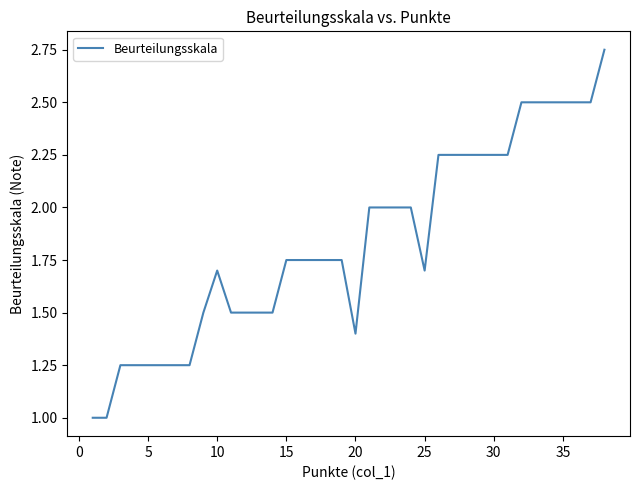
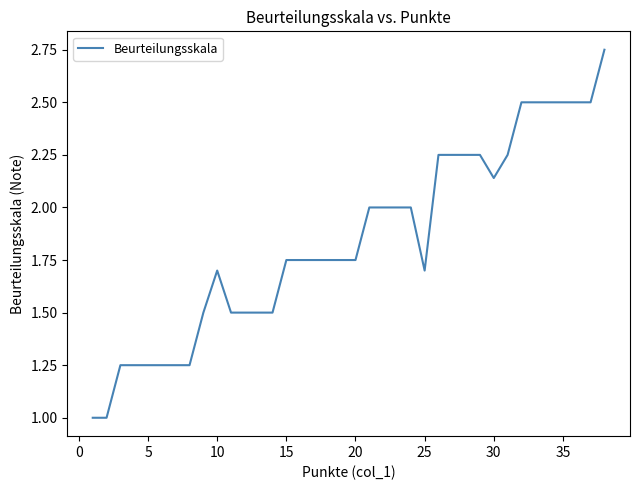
  {
    "5": 1.25,
    "10": 1.70,
    "15": 1.75,
-   "20": 1.40,
+   "20": 1.75,
    "25": 1.70,
-   "30": 2.25,
+   "30": 2.14,
    "35": 2.50
  }
